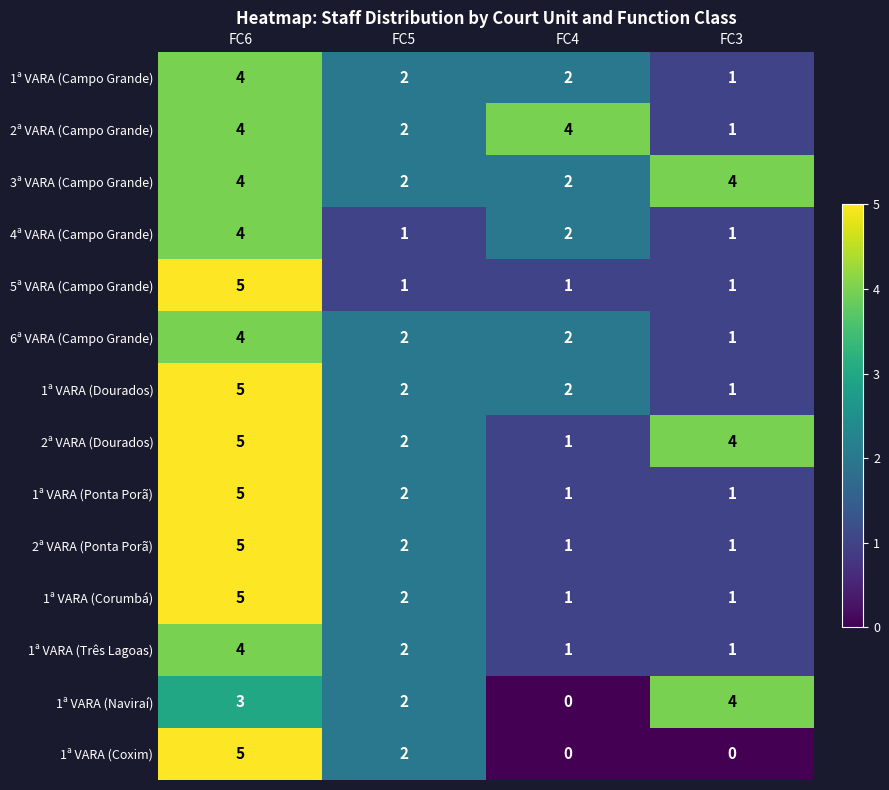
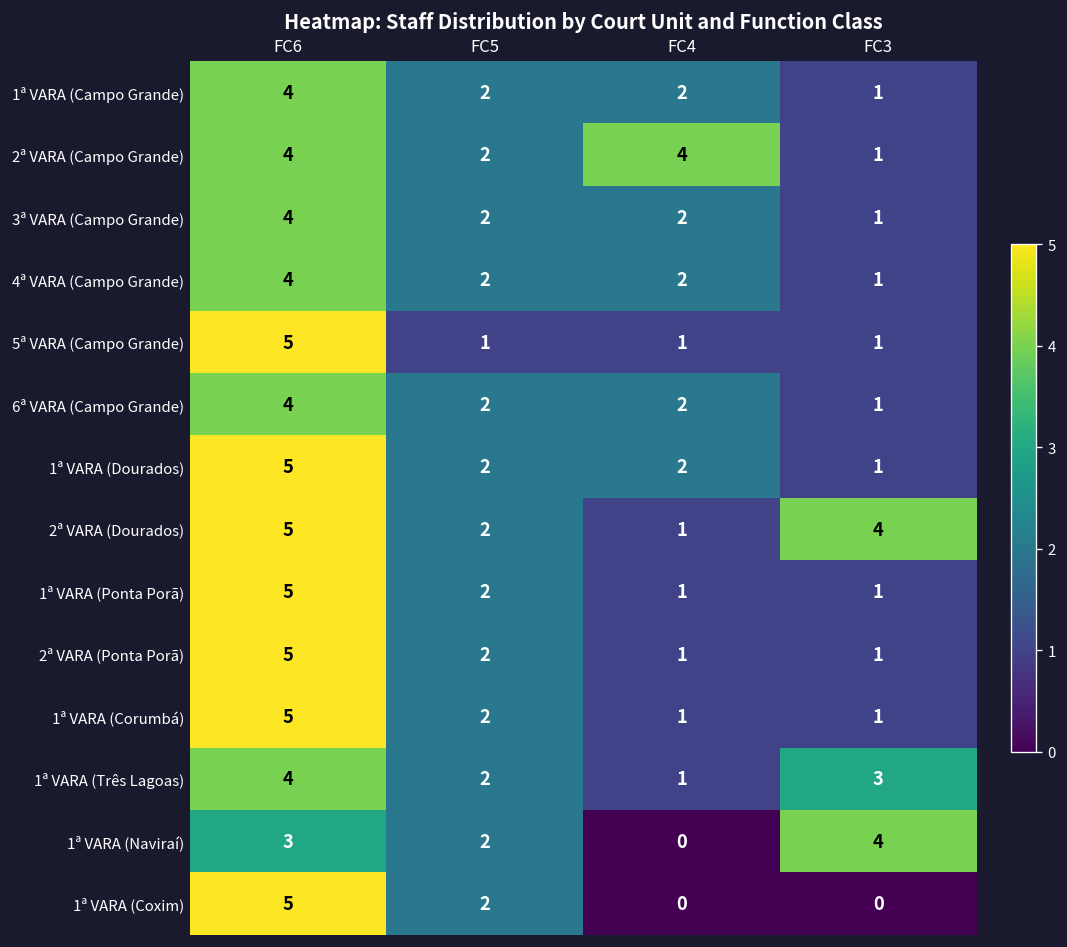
  {
    "1ª VARA (Campo Grande)": {
      "FC6": 4,
      "FC5": 2,
      "FC4": 2,
      "FC3": 1
    },
    "2ª VARA (Campo Grande)": {
      "FC6": 4,
      "FC5": 2,
      "FC4": 4,
      "FC3": 1
    },
    "3ª VARA (Campo Grande)": {
      "FC6": 4,
      "FC5": 2,
      "FC4": 2,
-     "FC3": 4
+     "FC3": 1
    },
    "4ª VARA (Campo Grande)": {
      "FC6": 4,
-     "FC5": 1,
+     "FC5": 2,
      "FC4": 2,
      "FC3": 1
    },
    "5ª VARA (Campo Grande)": {
      "FC6": 5,
      "FC5": 1,
      "FC4": 1,
      "FC3": 1
    },
    "6ª VARA (Campo Grande)": {
      "FC6": 4,
      "FC5": 2,
      "FC4": 2,
      "FC3": 1
    },
    "1ª VARA (Dourados)": {
      "FC6": 5,
      "FC5": 2,
      "FC4": 2,
      "FC3": 1
    },
    "2ª VARA (Dourados)": {
      "FC6": 5,
      "FC5": 2,
      "FC4": 1,
      "FC3": 4
    },
    "1ª VARA (Ponta Porã)": {
      "FC6": 5,
      "FC5": 2,
      "FC4": 1,
      "FC3": 1
    },
    "2ª VARA (Ponta Porã)": {
      "FC6": 5,
      "FC5": 2,
      "FC4": 1,
      "FC3": 1
    },
    "1ª VARA (Corumbá)": {
      "FC6": 5,
      "FC5": 2,
      "FC4": 1,
      "FC3": 1
    },
    "1ª VARA (Três Lagoas)": {
      "FC6": 4,
      "FC5": 2,
      "FC4": 1,
-     "FC3": 1
+     "FC3": 3
    },
    "1ª VARA (Naviraí)": {
      "FC6": 3,
      "FC5": 2,
      "FC4": 0,
      "FC3": 4
    },
    "1ª VARA (Coxim)": {
      "FC6": 5,
      "FC5": 2,
      "FC4": 0,
      "FC3": 0
    }
  }
